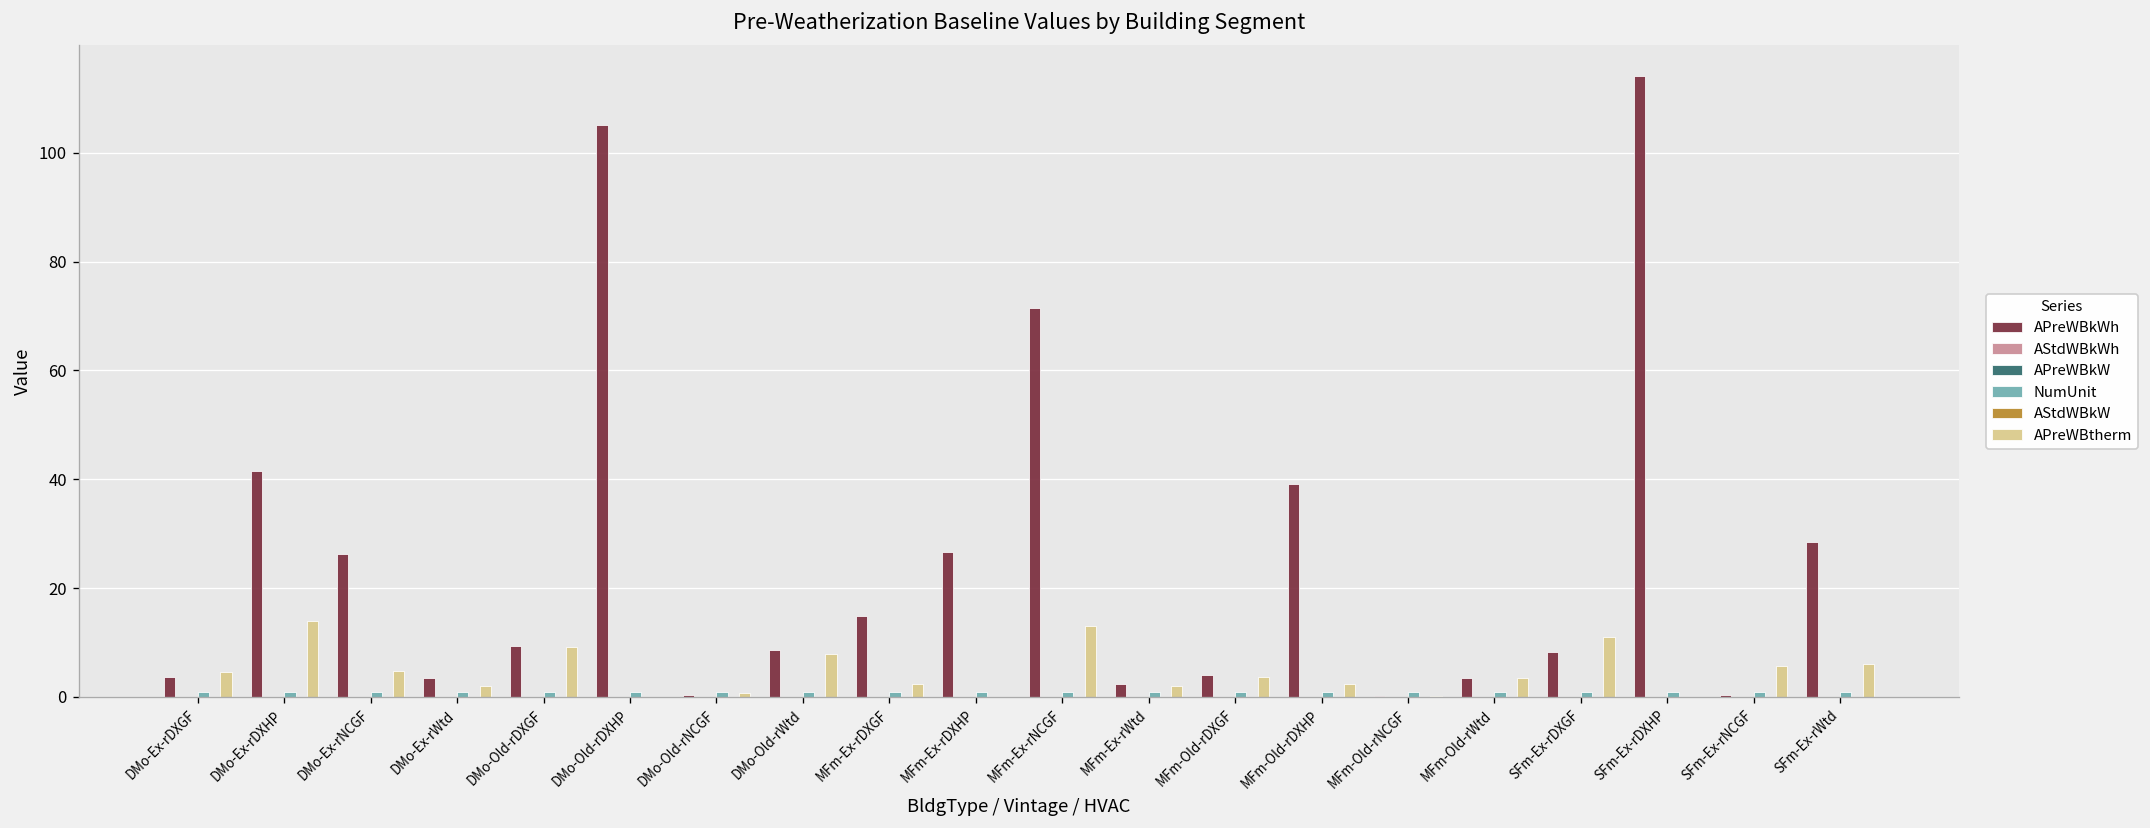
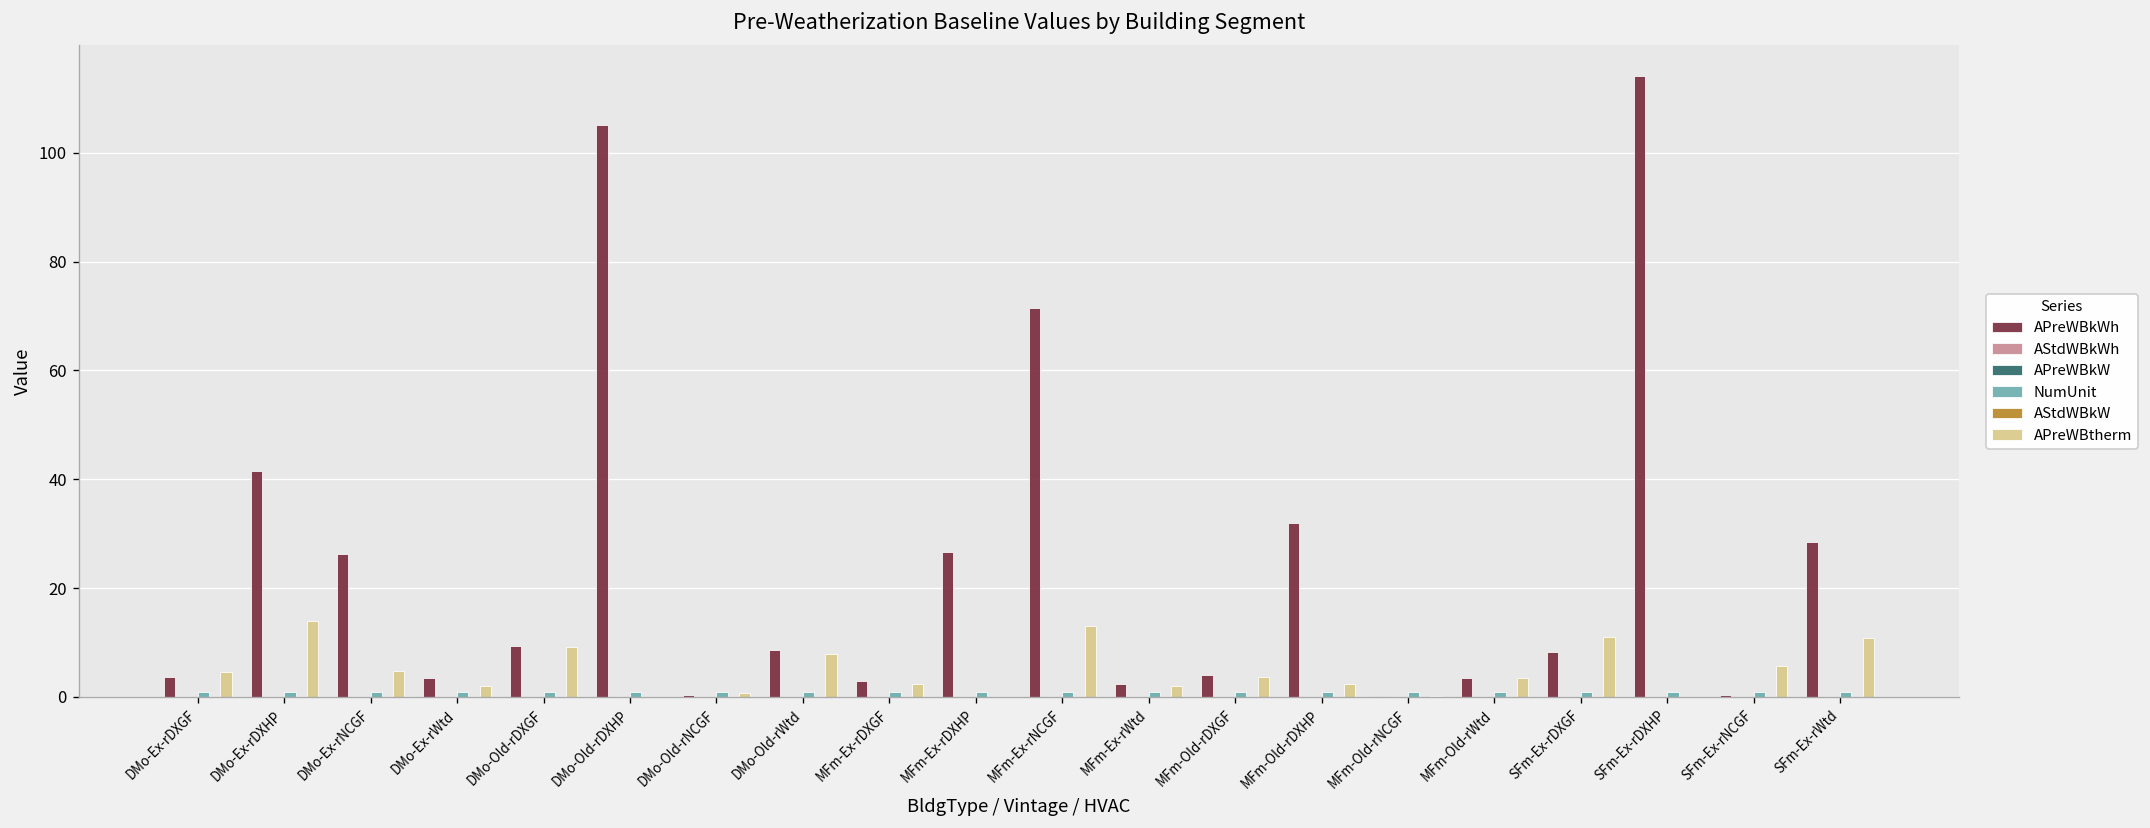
  {
    "APreWBkWh": {
      "DMo-Ex-rDXGF": 4,
      "DMo-Ex-rDXHP": 42,
      "DMo-Ex-rNCGF": 26,
      "DMo-Ex-rWtd": 3,
      "DMo-Old-rDXGF": 9,
      "DMo-Old-rDXHP": 105,
      "DMo-Old-rWtd": 9,
-     "MFm-Ex-rDXGF": 15,
+     "MFm-Ex-rDXGF": 3,
      "MFm-Ex-rDXHP": 27,
      "MFm-Ex-rNCGF": 71,
      "MFm-Ex-rWtd": 2,
      "MFm-Old-rDXGF": 4,
-     "MFm-Old-rDXHP": 39,
+     "MFm-Old-rDXHP": 32,
      "MFm-Old-rWtd": 3,
      "SFm-Ex-rDXGF": 8,
      "SFm-Ex-rDXHP": 114,
      "SFm-Ex-rWtd": 28
    },
    "AStdWBkWh": {
      "DMo-Ex-rDXGF": 0,
      "DMo-Ex-rDXHP": 0,
      "DMo-Ex-rNCGF": 0,
      "DMo-Ex-rWtd": 0,
      "DMo-Old-rDXGF": 0,
      "DMo-Old-rDXHP": 0,
      "DMo-Old-rNCGF": 0,
      "DMo-Old-rWtd": 0,
      "MFm-Ex-rDXGF": 0,
      "MFm-Ex-rDXHP": 0,
      "MFm-Ex-rNCGF": 0,
      "MFm-Ex-rWtd": 0,
      "MFm-Old-rDXGF": 0,
      "MFm-Old-rDXHP": 0,
      "MFm-Old-rNCGF": 0,
      "MFm-Old-rWtd": 0,
      "SFm-Ex-rDXGF": 0,
      "SFm-Ex-rDXHP": 0,
      "SFm-Ex-rNCGF": 0,
      "SFm-Ex-rWtd": 0
    },
    "APreWBkW": {
      "DMo-Ex-rDXGF": 0,
      "DMo-Ex-rDXHP": 0,
      "DMo-Ex-rNCGF": 0,
      "DMo-Ex-rWtd": 0,
      "DMo-Old-rDXGF": 0,
      "DMo-Old-rDXHP": 0,
      "DMo-Old-rNCGF": 0,
      "DMo-Old-rWtd": 0,
      "MFm-Ex-rDXGF": 0,
      "MFm-Ex-rDXHP": 0,
      "MFm-Ex-rNCGF": 0,
      "MFm-Ex-rWtd": 0,
      "MFm-Old-rDXGF": 0,
      "MFm-Old-rDXHP": 0,
      "MFm-Old-rNCGF": 0,
      "MFm-Old-rWtd": 0,
      "SFm-Ex-rDXGF": 0,
      "SFm-Ex-rDXHP": 0,
      "SFm-Ex-rNCGF": 0,
      "SFm-Ex-rWtd": 0
    },
    "NumUnit": {
      "DMo-Ex-rDXGF": 1,
      "DMo-Ex-rDXHP": 1,
      "DMo-Ex-rNCGF": 1,
      "DMo-Ex-rWtd": 1,
      "DMo-Old-rDXGF": 1,
      "DMo-Old-rDXHP": 1,
      "DMo-Old-rNCGF": 1,
      "DMo-Old-rWtd": 1,
      "MFm-Ex-rDXGF": 1,
      "MFm-Ex-rDXHP": 1,
      "MFm-Ex-rNCGF": 1,
      "MFm-Ex-rWtd": 1,
      "MFm-Old-rDXGF": 1,
      "MFm-Old-rDXHP": 1,
      "MFm-Old-rNCGF": 1,
      "MFm-Old-rWtd": 1,
      "SFm-Ex-rDXGF": 1,
      "SFm-Ex-rDXHP": 1,
      "SFm-Ex-rNCGF": 1,
      "SFm-Ex-rWtd": 1
    },
    "AStdWBkW": {
      "DMo-Ex-rDXGF": 0,
      "DMo-Ex-rDXHP": 0,
      "DMo-Ex-rNCGF": 0,
      "DMo-Ex-rWtd": 0,
      "DMo-Old-rDXGF": 0,
      "DMo-Old-rDXHP": 0,
      "DMo-Old-rNCGF": 0,
      "DMo-Old-rWtd": 0,
      "MFm-Ex-rDXGF": 0,
      "MFm-Ex-rDXHP": 0,
      "MFm-Ex-rNCGF": 0,
      "MFm-Ex-rWtd": 0,
      "MFm-Old-rDXGF": 0,
      "MFm-Old-rDXHP": 0,
      "MFm-Old-rNCGF": 0,
      "MFm-Old-rWtd": 0,
      "SFm-Ex-rDXGF": 0,
      "SFm-Ex-rDXHP": 0,
      "SFm-Ex-rNCGF": 0,
      "SFm-Ex-rWtd": 0
    },
    "APreWBtherm": {
      "DMo-Ex-rDXGF": 5,
      "DMo-Ex-rDXHP": 14,
      "DMo-Ex-rNCGF": 5,
      "DMo-Ex-rWtd": 2,
      "DMo-Old-rDXGF": 9,
      "DMo-Old-rDXHP": 0,
      "DMo-Old-rNCGF": 1,
      "DMo-Old-rWtd": 8,
      "MFm-Ex-rDXGF": 2,
      "MFm-Ex-rDXHP": 0,
      "MFm-Ex-rNCGF": 13,
      "MFm-Ex-rWtd": 2,
      "MFm-Old-rDXGF": 4,
      "MFm-Old-rDXHP": 2,
      "MFm-Old-rWtd": 3,
      "SFm-Ex-rDXGF": 11,
      "SFm-Ex-rDXHP": 0,
      "SFm-Ex-rNCGF": 6,
-     "SFm-Ex-rWtd": 6
+     "SFm-Ex-rWtd": 11
    }
  }
